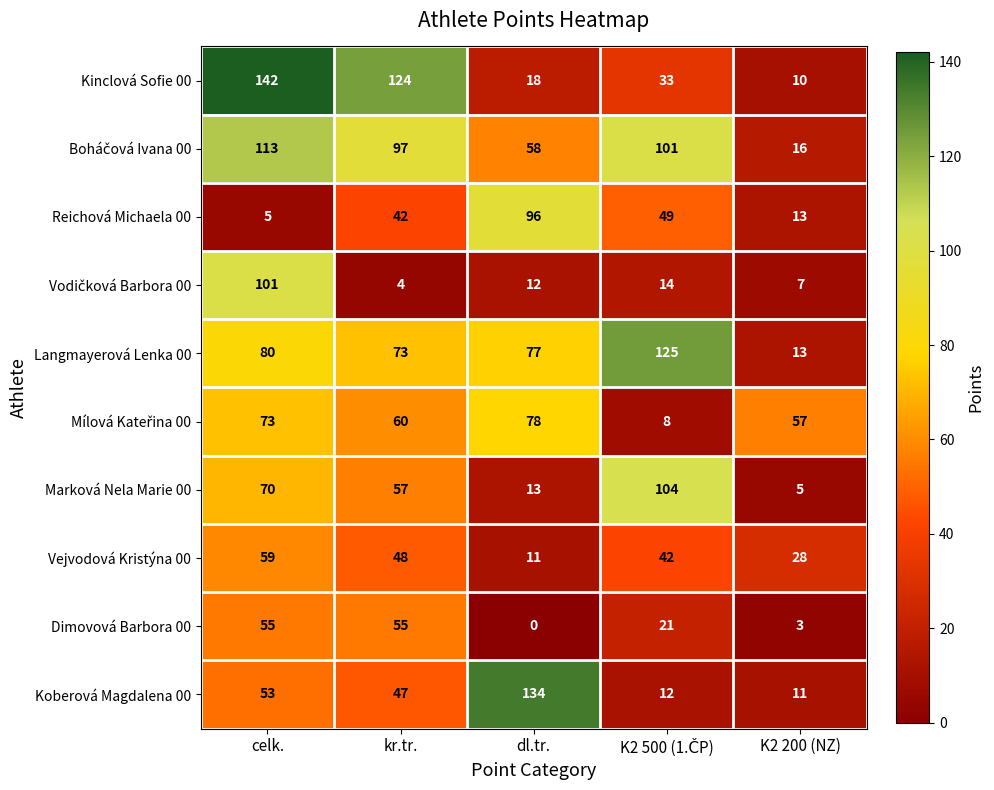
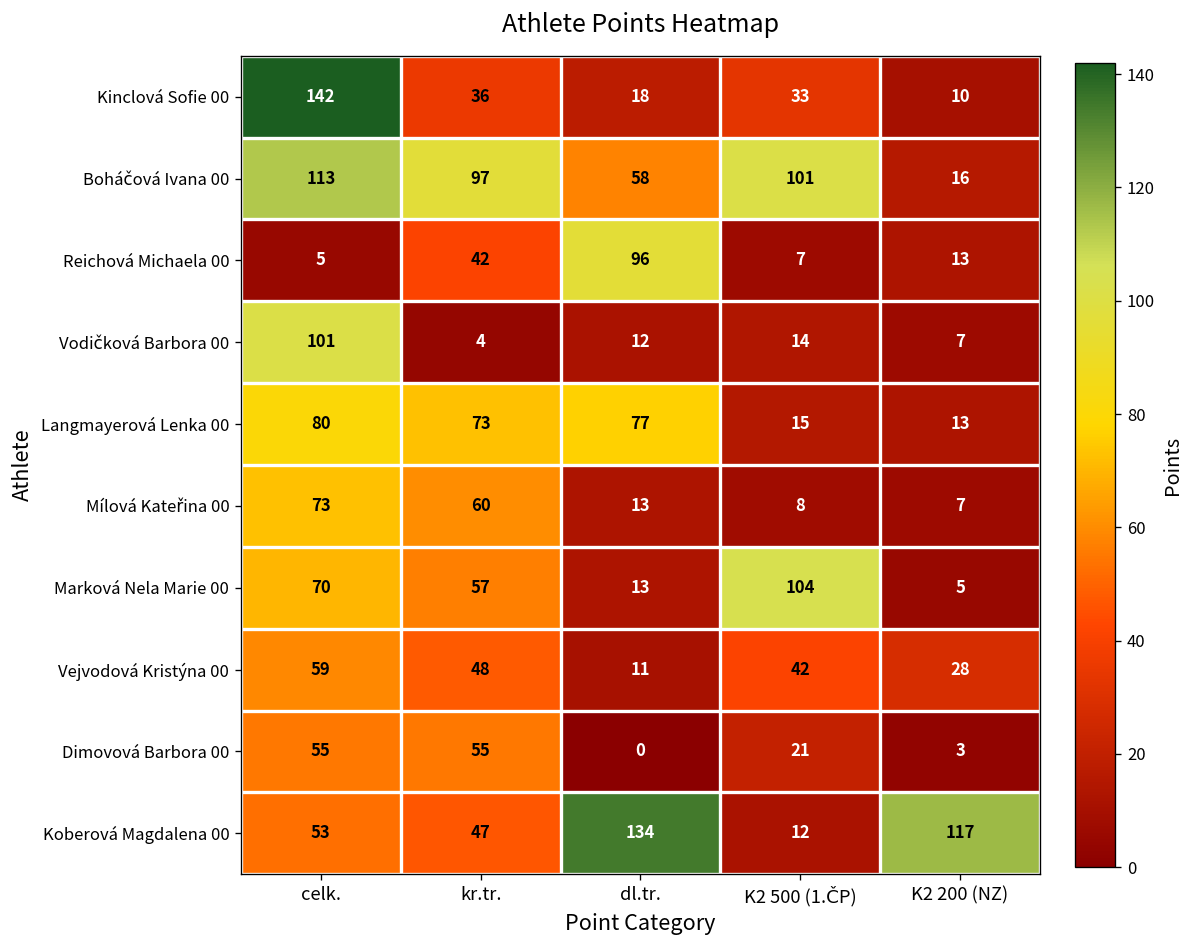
  {
    "Kinclová Sofie 00": {
      "celk.": 142,
-     "kr.tr.": 124,
+     "kr.tr.": 36,
      "dl.tr.": 18,
      "K2 500 (1.ČP)": 33,
      "K2 200 (NZ)": 10
    },
    "Boháčová Ivana 00": {
      "celk.": 113,
      "kr.tr.": 97,
      "dl.tr.": 58,
      "K2 500 (1.ČP)": 101,
      "K2 200 (NZ)": 16
    },
    "Reichová Michaela 00": {
      "celk.": 5,
      "kr.tr.": 42,
      "dl.tr.": 96,
-     "K2 500 (1.ČP)": 49,
+     "K2 500 (1.ČP)": 7,
      "K2 200 (NZ)": 13
    },
    "Vodičková Barbora 00": {
      "celk.": 101,
      "kr.tr.": 4,
      "dl.tr.": 12,
      "K2 500 (1.ČP)": 14,
      "K2 200 (NZ)": 7
    },
    "Langmayerová Lenka 00": {
      "celk.": 80,
      "kr.tr.": 73,
      "dl.tr.": 77,
-     "K2 500 (1.ČP)": 125,
+     "K2 500 (1.ČP)": 15,
      "K2 200 (NZ)": 13
    },
    "Mílová Kateřina 00": {
      "celk.": 73,
      "kr.tr.": 60,
-     "dl.tr.": 78,
+     "dl.tr.": 13,
      "K2 500 (1.ČP)": 8,
-     "K2 200 (NZ)": 57
+     "K2 200 (NZ)": 7
    },
    "Marková Nela Marie 00": {
      "celk.": 70,
      "kr.tr.": 57,
      "dl.tr.": 13,
      "K2 500 (1.ČP)": 104,
      "K2 200 (NZ)": 5
    },
    "Vejvodová Kristýna 00": {
      "celk.": 59,
      "kr.tr.": 48,
      "dl.tr.": 11,
      "K2 500 (1.ČP)": 42,
      "K2 200 (NZ)": 28
    },
    "Dimovová Barbora 00": {
      "celk.": 55,
      "kr.tr.": 55,
      "dl.tr.": 0,
      "K2 500 (1.ČP)": 21,
      "K2 200 (NZ)": 3
    },
    "Koberová Magdalena 00": {
      "celk.": 53,
      "kr.tr.": 47,
      "dl.tr.": 134,
      "K2 500 (1.ČP)": 12,
-     "K2 200 (NZ)": 11
+     "K2 200 (NZ)": 117
    }
  }
